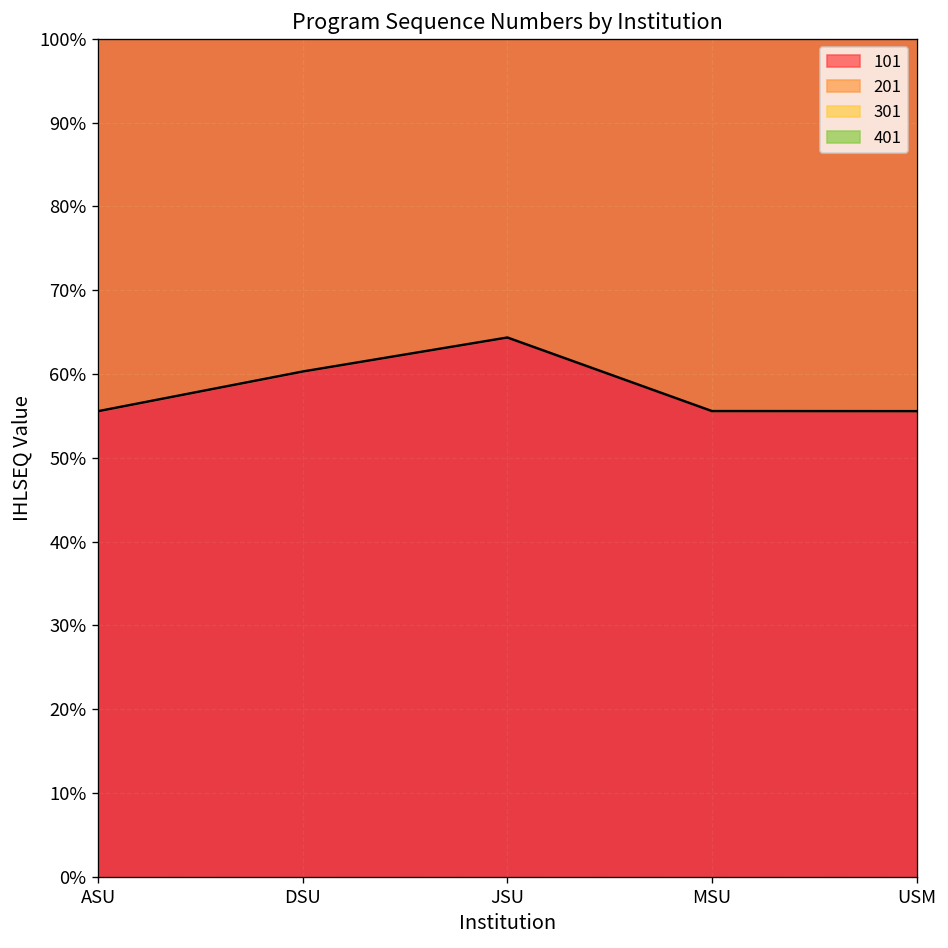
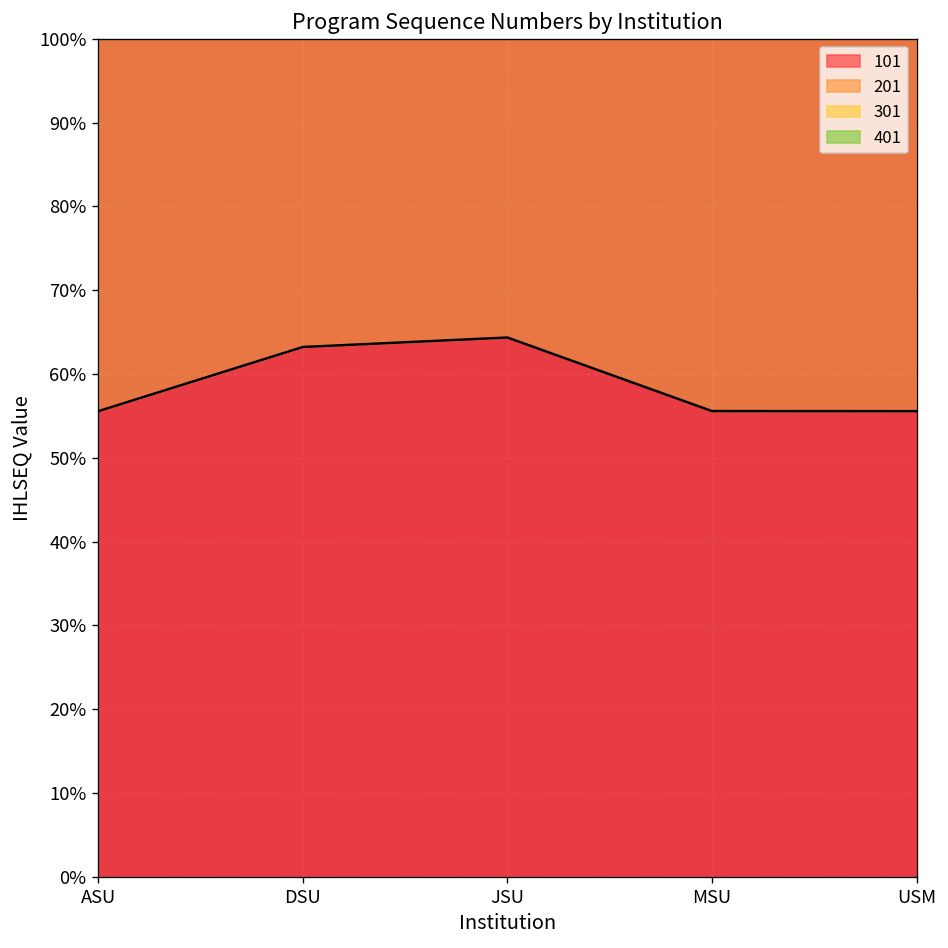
  {
    "101": {
      "ASU": "56%",
-     "DSU": "60%",
+     "DSU": "63%",
      "JSU": "64%",
      "MSU": "56%",
      "USM": "56%"
    }
  }
